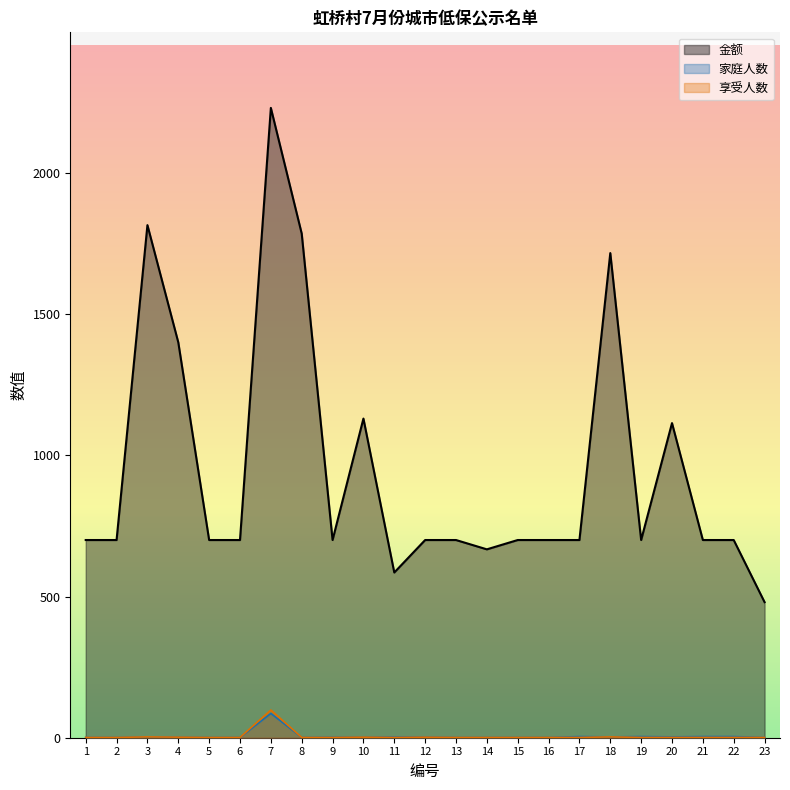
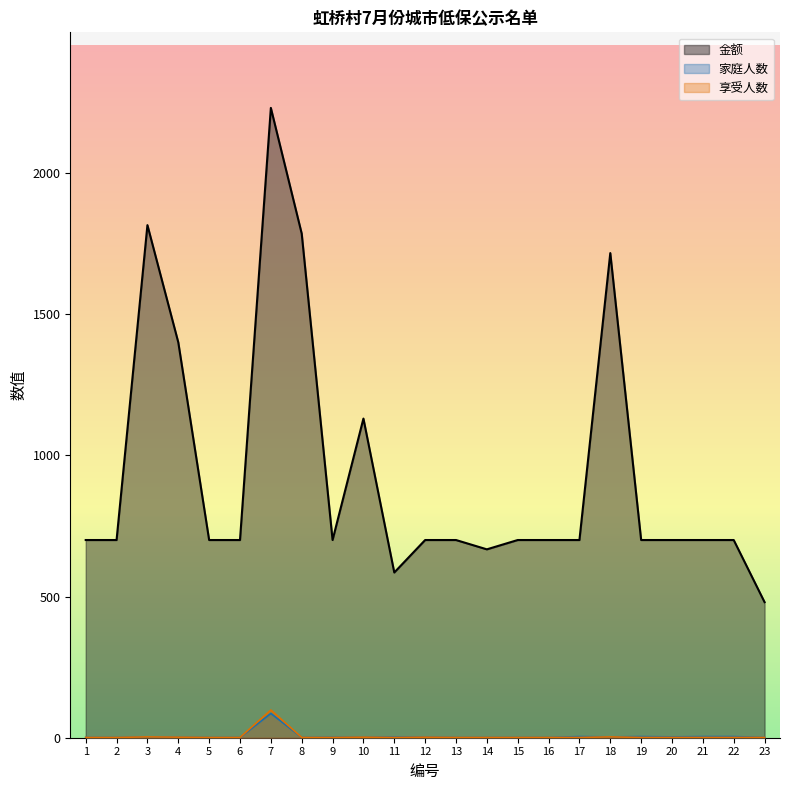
  {
    "金额": {
      "1": 700,
      "2": 700,
      "3": 1820,
      "4": 1400,
      "5": 700,
      "6": 700,
      "7": 2230,
      "8": 1790,
      "9": 700,
      "10": 1130,
      "11": 590,
      "12": 700,
      "13": 700,
      "14": 670,
      "15": 700,
      "16": 700,
      "17": 700,
      "18": 1720,
      "19": 700,
-     "20": 1110,
+     "20": 700,
      "21": 700,
      "22": 700,
      "23": 480
    },
    "家庭人数": {
      "7": 90
    },
    "享受人数": {
      "7": 100
    }
  }
